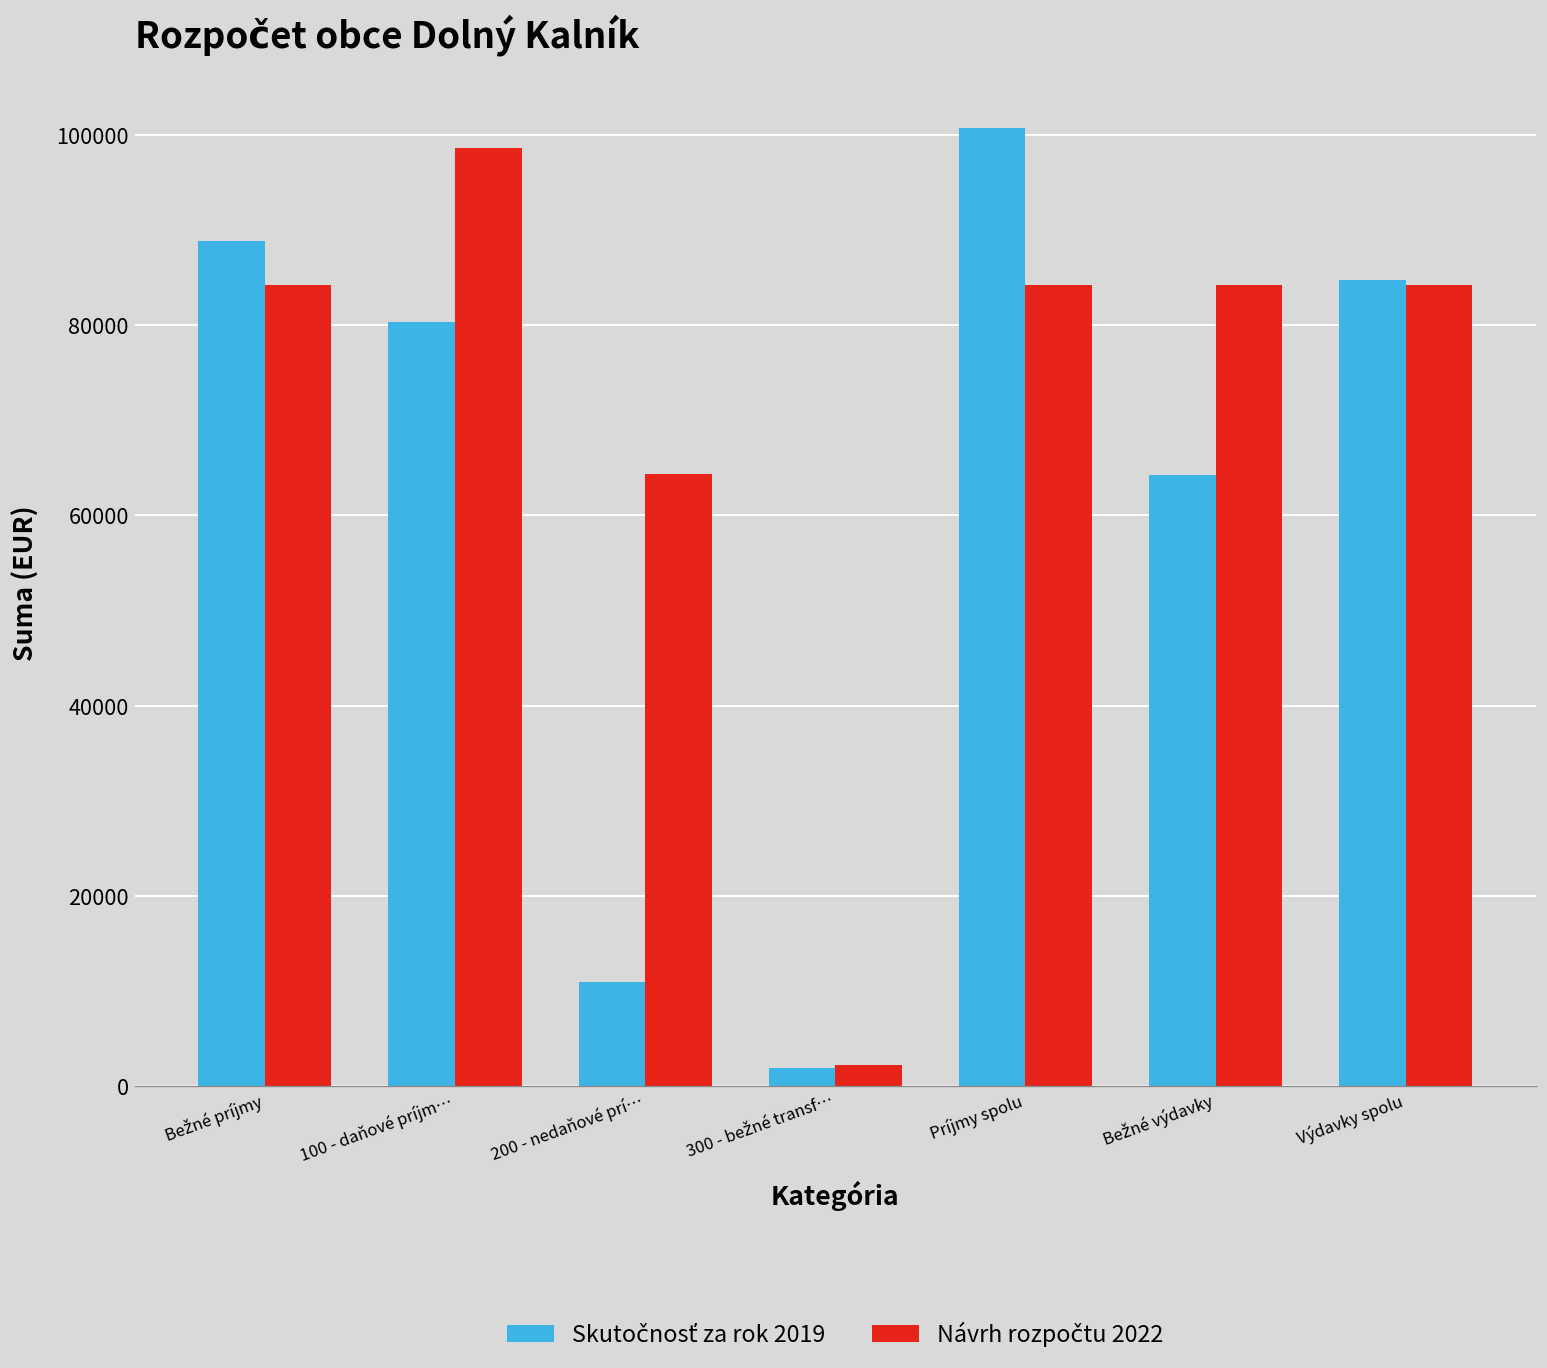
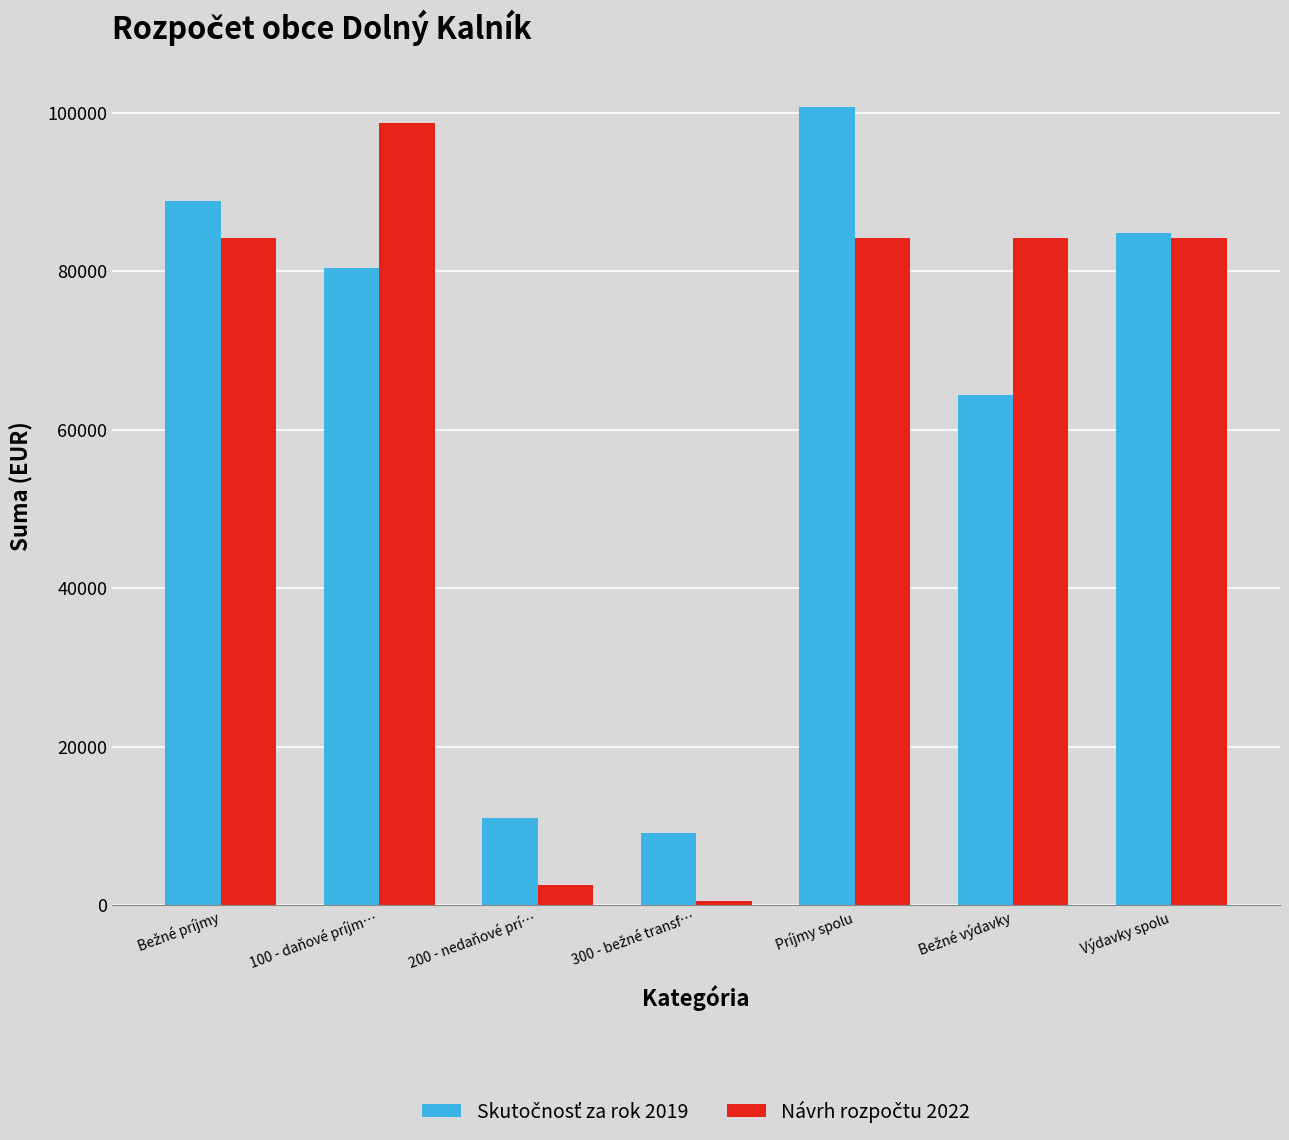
  {
    "Skutočnosť za rok 2019": {
      "Bežné príjmy": 89000,
      "100 - daňové príjm…": 80000,
      "200 - nedaňové prí…": 11000,
-     "300 - bežné transf…": 2000,
+     "300 - bežné transf…": 9000,
      "Príjmy spolu": 101000,
      "Bežné výdavky": 64000,
      "Výdavky spolu": 85000
    },
    "Návrh rozpočtu 2022": {
      "Bežné príjmy": 84000,
      "100 - daňové príjm…": 99000,
-     "200 - nedaňové prí…": 64000,
-     "300 - bežné transf…": 2000,
+     "200 - nedaňové prí…": 3000,
+     "300 - bežné transf…": 1000,
      "Príjmy spolu": 84000,
      "Bežné výdavky": 84000,
      "Výdavky spolu": 84000
    }
  }
